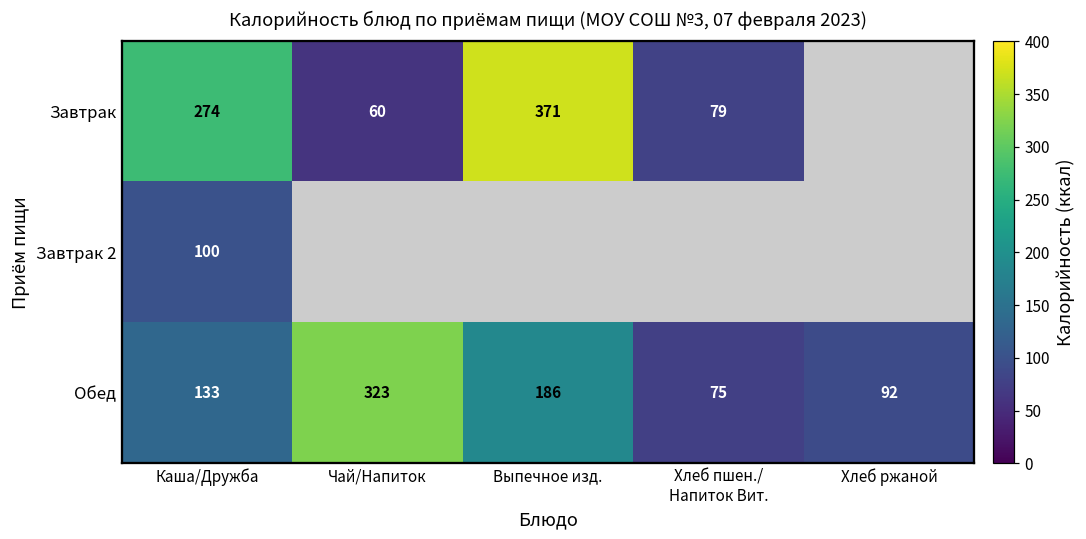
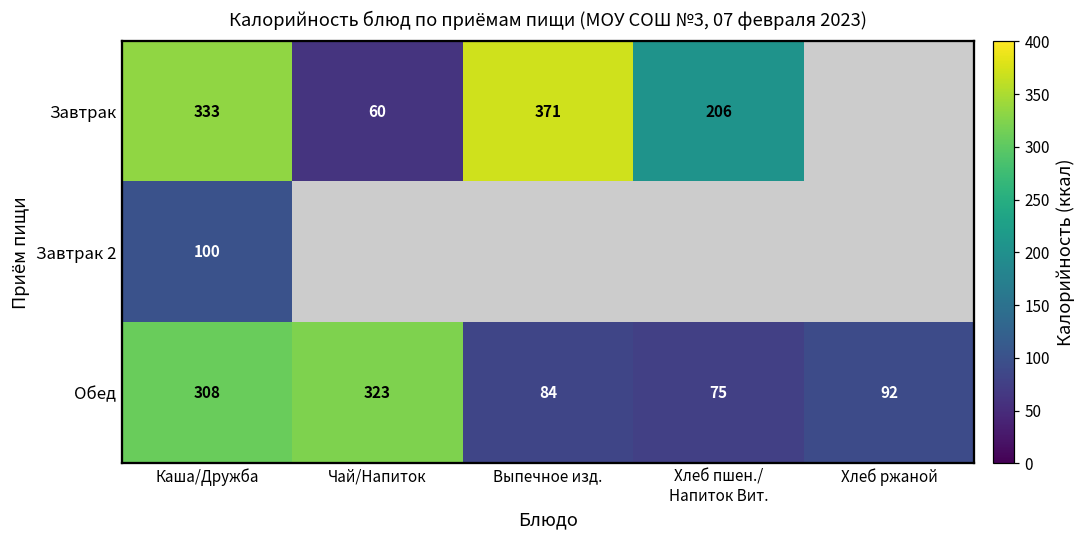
  {
    "Завтрак": {
-     "Каша/Дружба": 274,
+     "Каша/Дружба": 333,
      "Чай/Напиток": 60,
      "Выпечное изд.": 371,
-     "Хлеб пшен./ Напиток Вит.": 79
+     "Хлеб пшен./ Напиток Вит.": 206
    },
    "Завтрак 2": {
      "Каша/Дружба": 100
    },
    "Обед": {
-     "Каша/Дружба": 133,
+     "Каша/Дружба": 308,
      "Чай/Напиток": 323,
-     "Выпечное изд.": 186,
+     "Выпечное изд.": 84,
      "Хлеб пшен./ Напиток Вит.": 75,
      "Хлеб ржаной": 92
    }
  }
